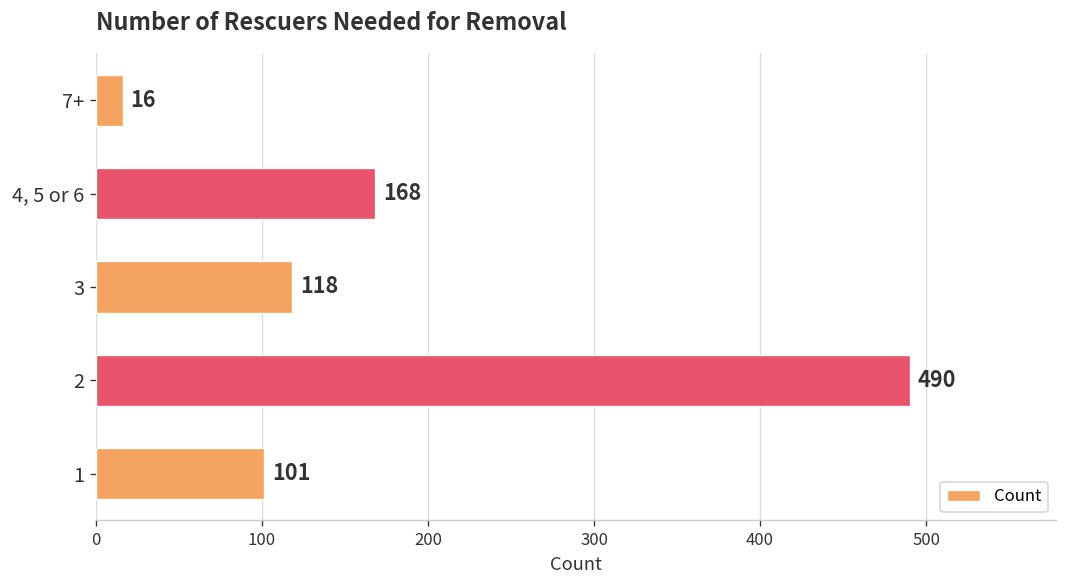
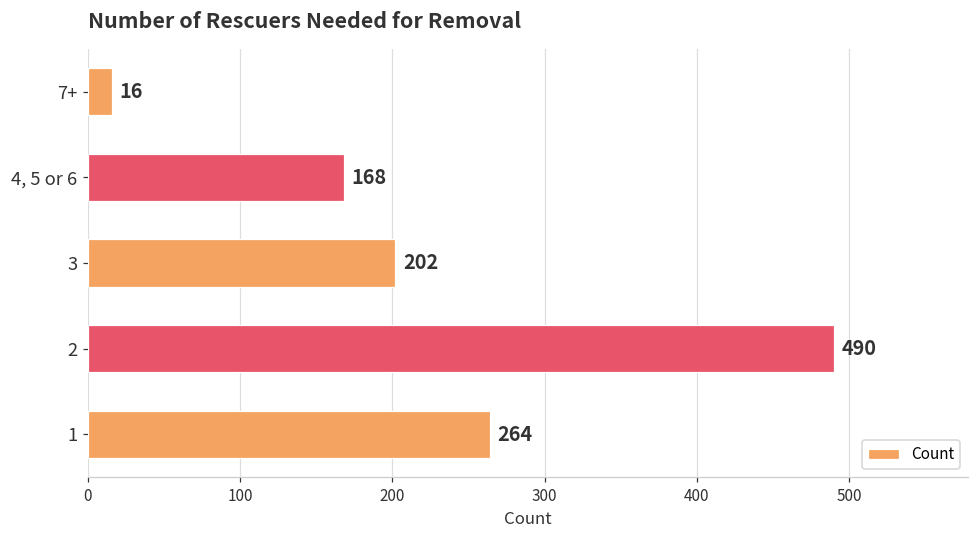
  {
    "7+": 16,
    "4, 5 or 6": 168,
-   "3": 118,
+   "3": 202,
    "2": 490,
-   "1": 101
+   "1": 264
  }
